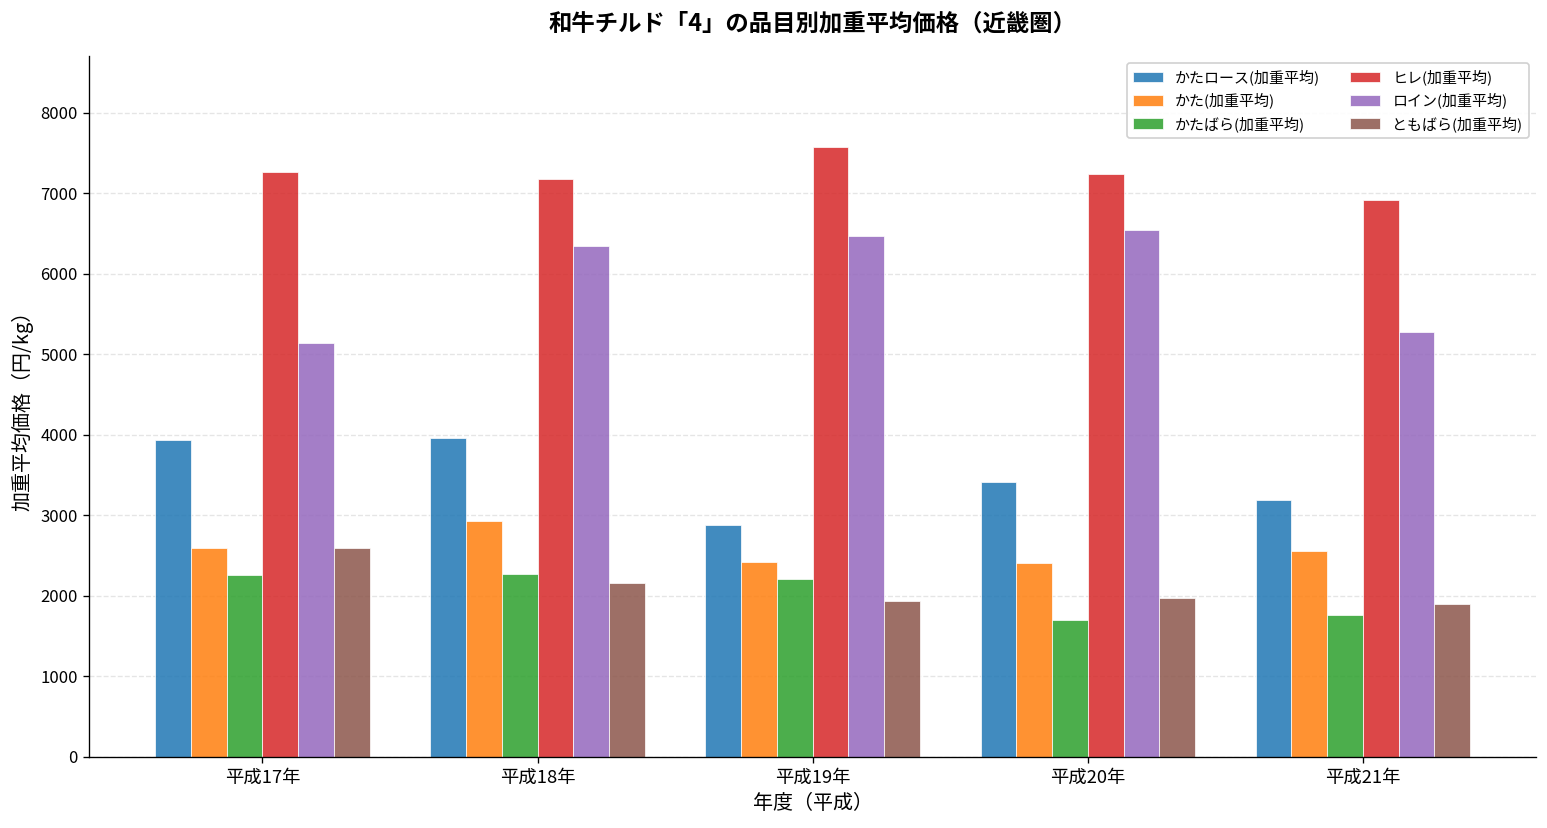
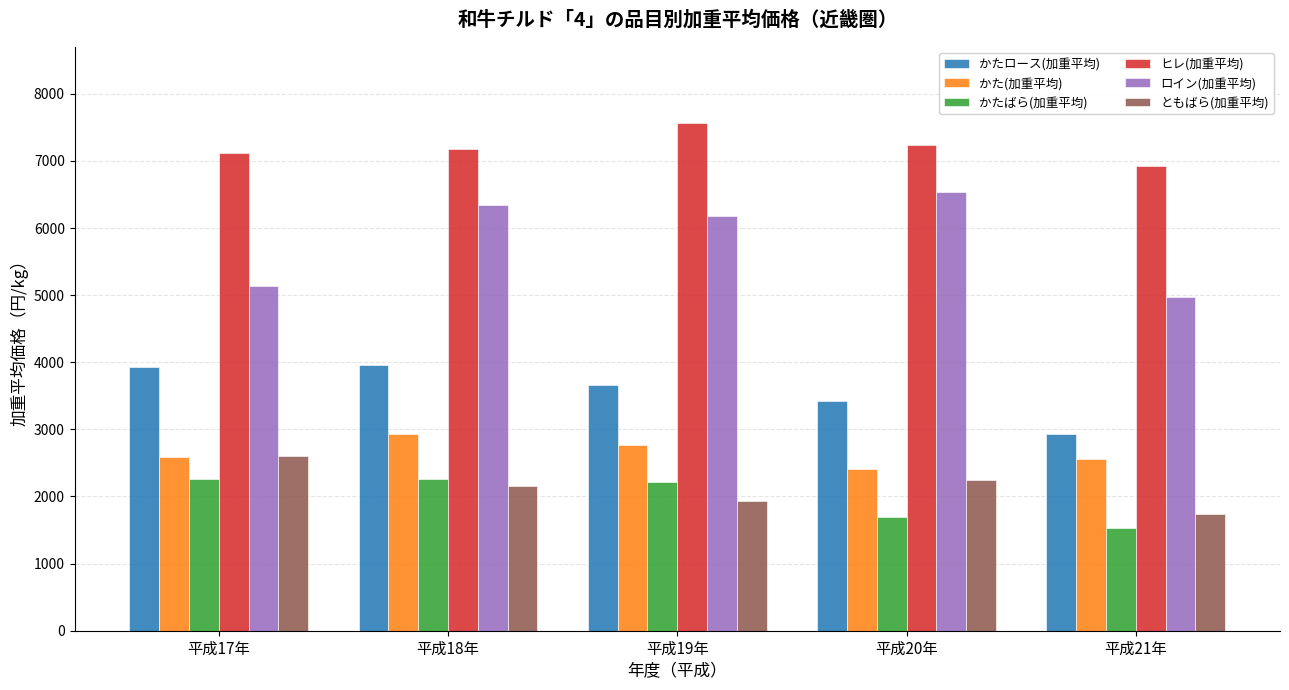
  {
    "かたロース(加重平均)": {
      "平成17年": 3900,
      "平成18年": 4000,
-     "平成19年": 2900,
+     "平成19年": 3700,
      "平成20年": 3400,
-     "平成21年": 3200
+     "平成21年": 2900
    },
    "かた(加重平均)": {
      "平成17年": 2600,
      "平成18年": 2900,
-     "平成19年": 2400,
+     "平成19年": 2800,
      "平成20年": 2400,
      "平成21年": 2600
    },
    "かたばら(加重平均)": {
      "平成17年": 2300,
      "平成18年": 2300,
      "平成19年": 2200,
      "平成20年": 1700,
-     "平成21年": 1800
+     "平成21年": 1500
    },
    "ヒレ(加重平均)": {
-     "平成17年": 7300,
+     "平成17年": 7100,
      "平成18年": 7200,
      "平成19年": 7600,
      "平成20年": 7200,
      "平成21年": 6900
    },
    "ロイン(加重平均)": {
      "平成17年": 5100,
      "平成18年": 6300,
-     "平成19年": 6500,
+     "平成19年": 6200,
      "平成20年": 6500,
-     "平成21年": 5300
+     "平成21年": 5000
    },
    "ともばら(加重平均)": {
      "平成17年": 2600,
      "平成18年": 2200,
      "平成19年": 1900,
-     "平成20年": 2000,
-     "平成21年": 1900
+     "平成20年": 2200,
+     "平成21年": 1700
    }
  }
